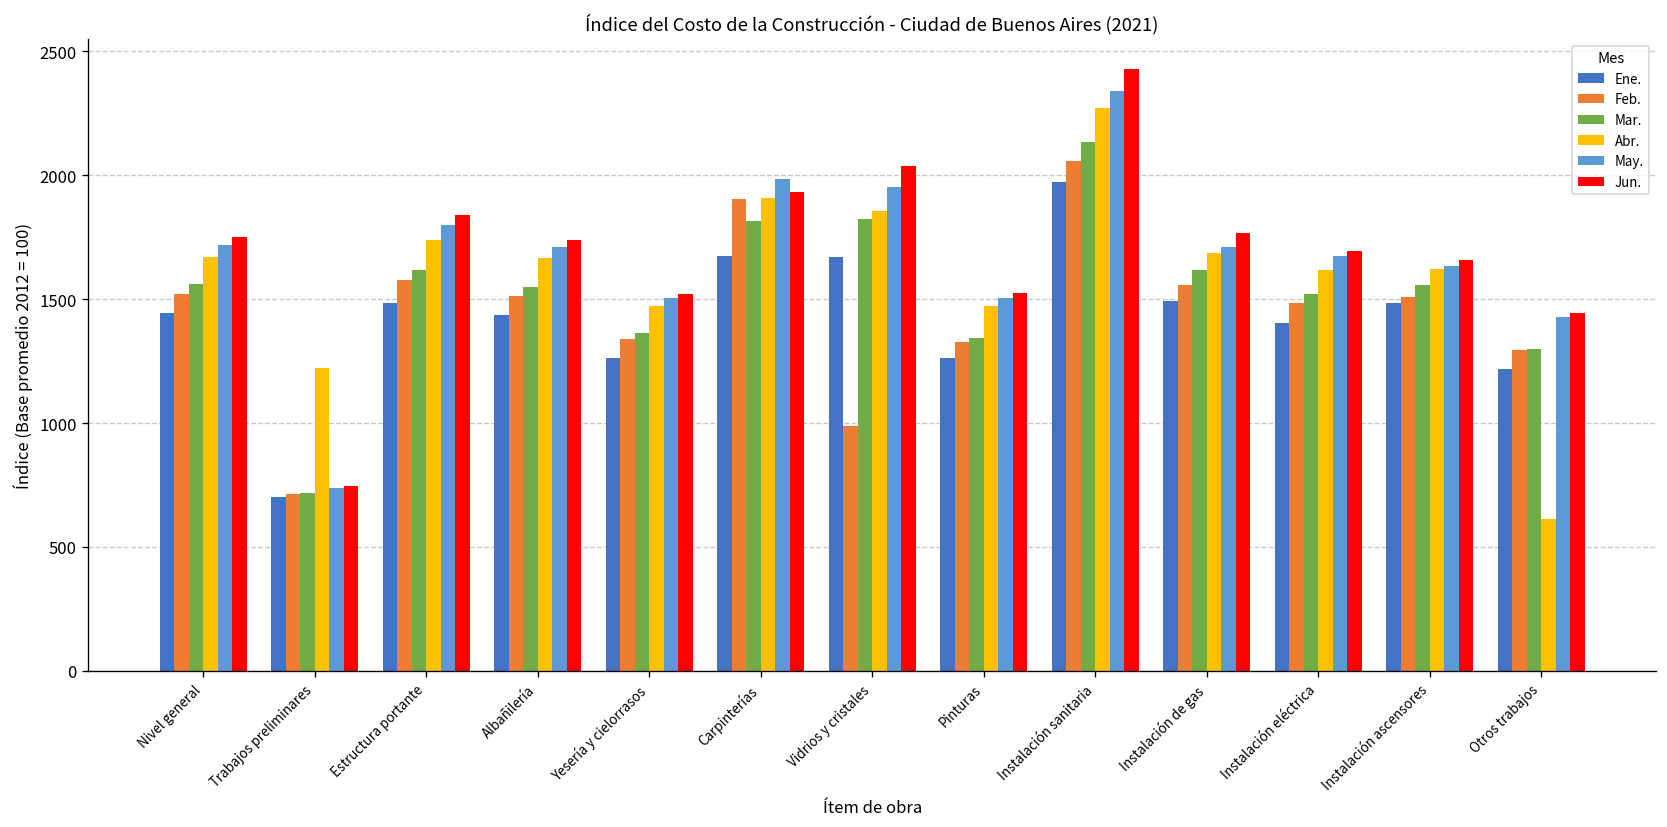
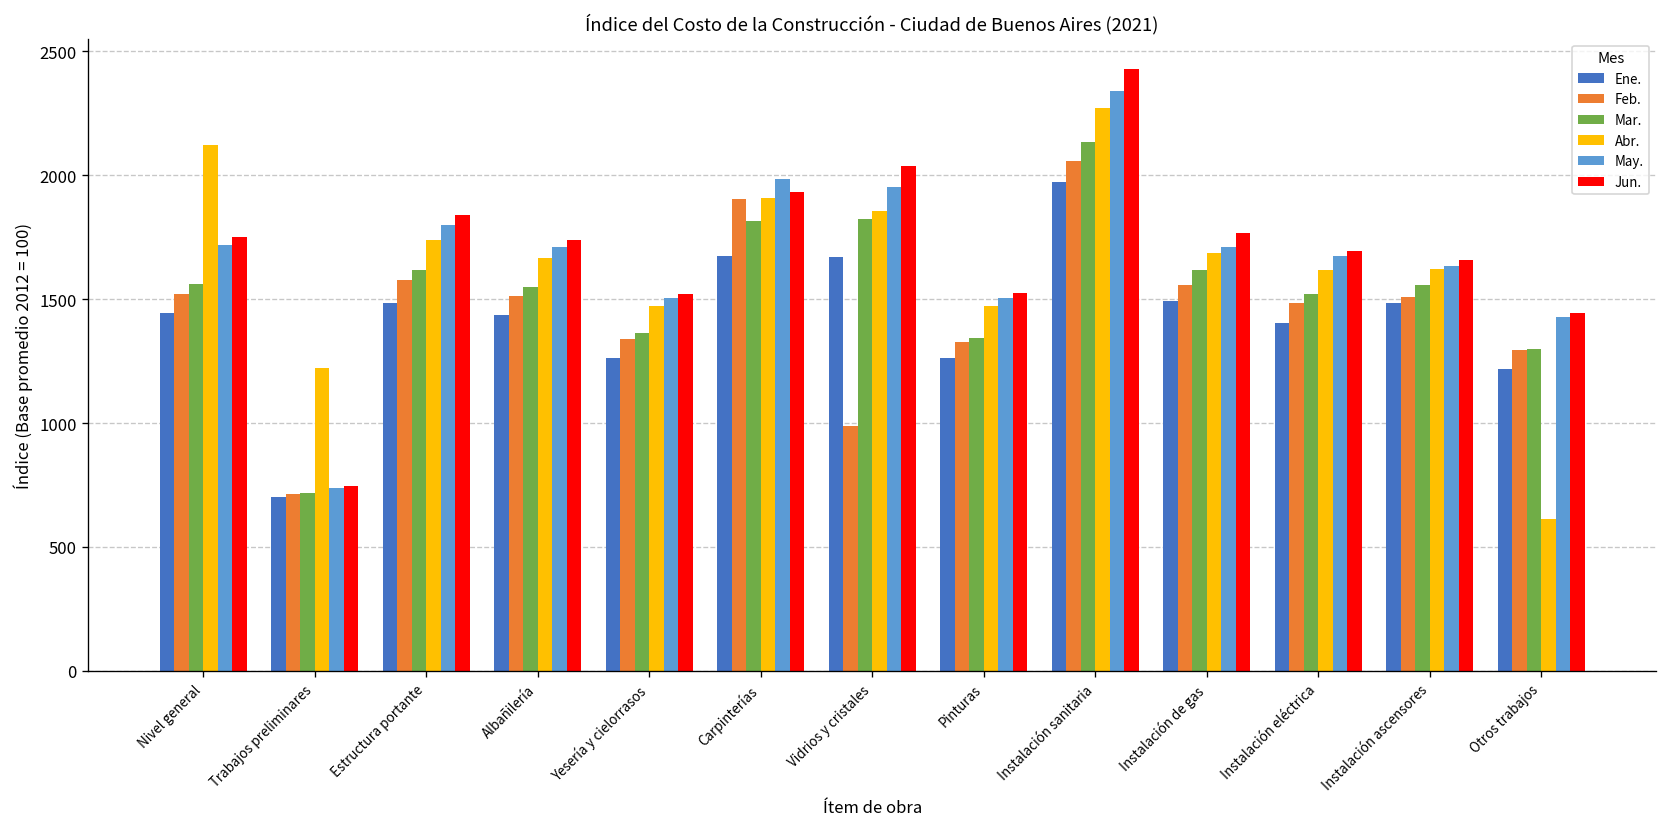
  {
    "Feb.": {
      "Nivel general": 1520,
      "Trabajos preliminares": 710,
      "Estructura portante": 1580,
      "Albañilería": 1510,
      "Yesería y cielorrasos": 1340,
      "Carpinterías": 1910,
      "Vidrios y cristales": 990,
      "Pinturas": 1330,
      "Instalación sanitaria": 2060,
      "Instalación de gas": 1560,
      "Instalación eléctrica": 1480,
      "Instalación ascensores": 1510,
      "Otros trabajos": 1290
    },
    "Mar.": {
      "Nivel general": 1560,
      "Trabajos preliminares": 720,
      "Estructura portante": 1620,
      "Albañilería": 1550,
      "Yesería y cielorrasos": 1360,
      "Carpinterías": 1820,
      "Vidrios y cristales": 1820,
      "Pinturas": 1340,
      "Instalación sanitaria": 2140,
      "Instalación de gas": 1620,
      "Instalación eléctrica": 1520,
      "Instalación ascensores": 1560,
      "Otros trabajos": 1300
    },
    "Abr.": {
-     "Nivel general": 1670,
+     "Nivel general": 2120,
      "Trabajos preliminares": 1220,
      "Estructura portante": 1740,
      "Albañilería": 1660,
      "Yesería y cielorrasos": 1470,
      "Carpinterías": 1910,
      "Vidrios y cristales": 1860,
      "Pinturas": 1470,
      "Instalación sanitaria": 2270,
      "Instalación de gas": 1690,
      "Instalación eléctrica": 1620,
      "Instalación ascensores": 1620,
      "Otros trabajos": 610
    },
    "Jun.": {
      "Nivel general": 1750,
      "Trabajos preliminares": 740,
      "Estructura portante": 1840,
      "Albañilería": 1740,
      "Yesería y cielorrasos": 1520,
      "Carpinterías": 1930,
      "Vidrios y cristales": 2040,
      "Pinturas": 1520,
      "Instalación sanitaria": 2430,
      "Instalación de gas": 1770,
      "Instalación eléctrica": 1700,
      "Instalación ascensores": 1660,
      "Otros trabajos": 1440
    }
  }
